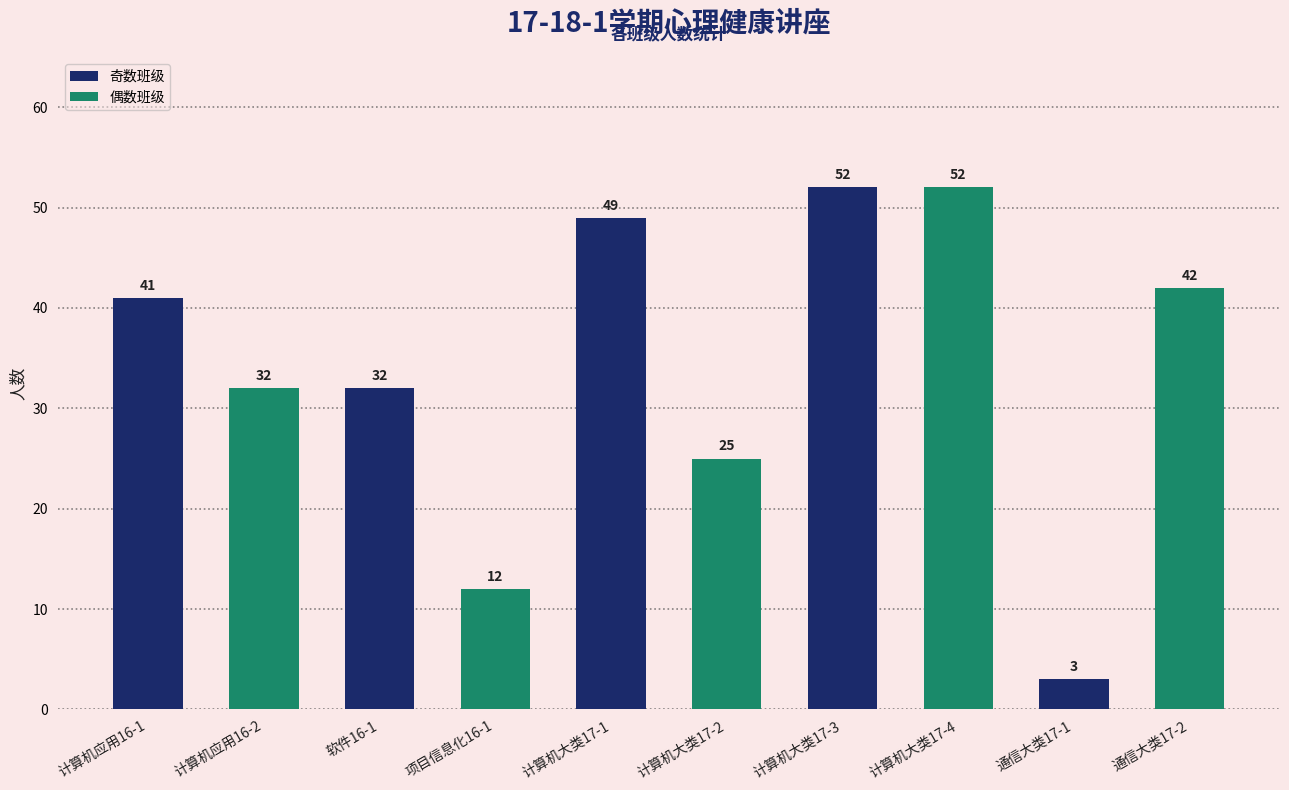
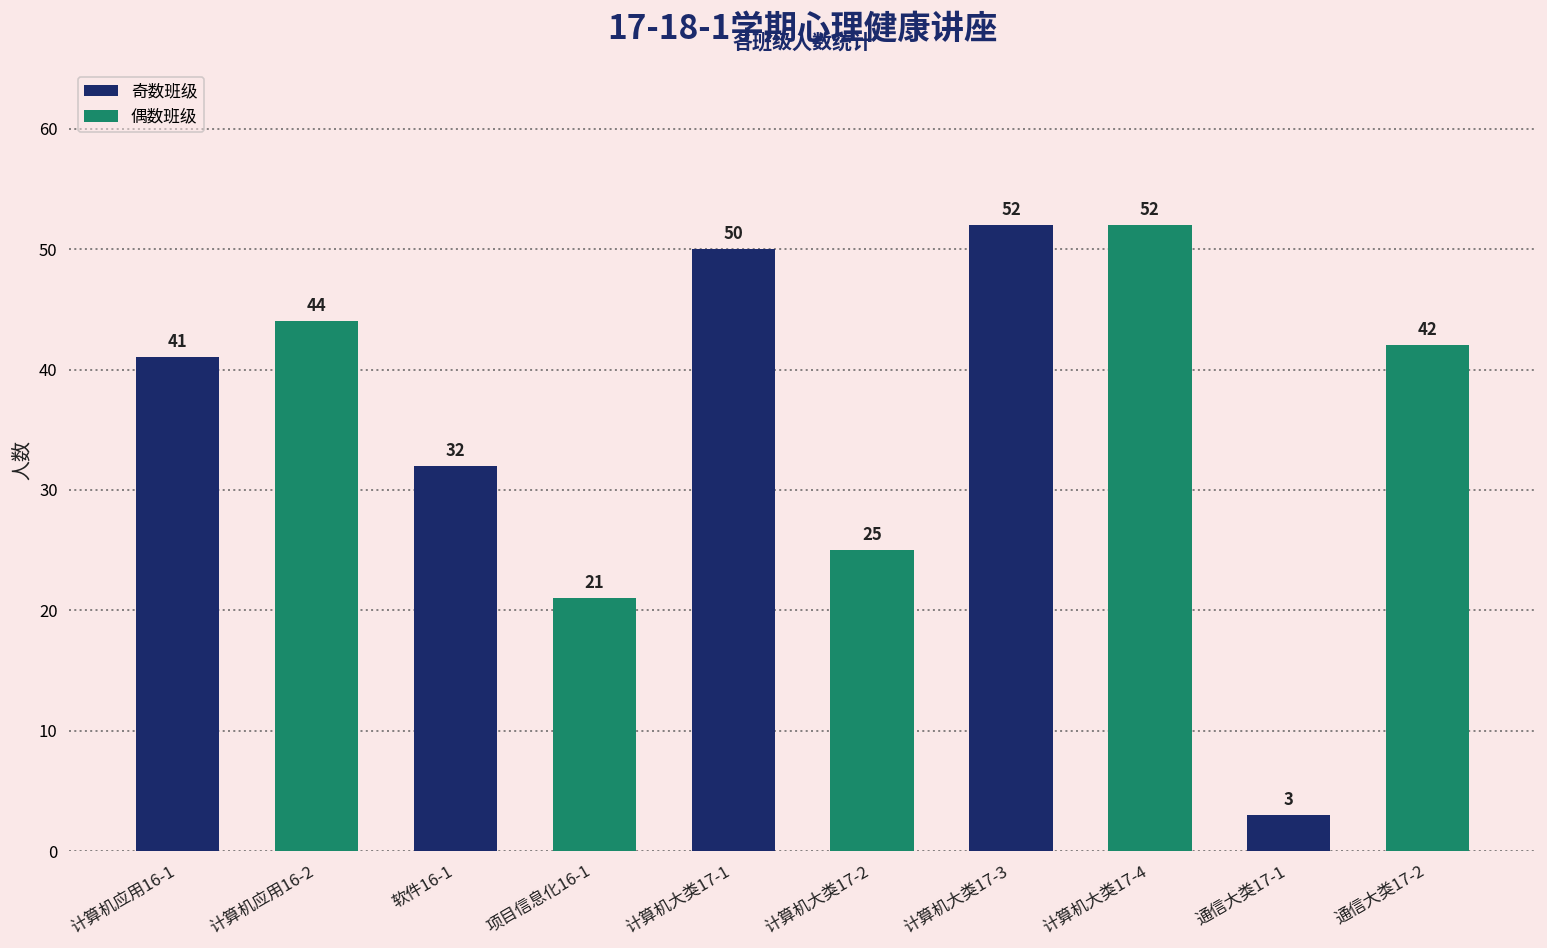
  {
    "计算机应用16-1": 41,
-   "计算机应用16-2": 32,
+   "计算机应用16-2": 44,
    "软件16-1": 32,
-   "项目信息化16-1": 12,
-   "计算机大类17-1": 49,
+   "项目信息化16-1": 21,
+   "计算机大类17-1": 50,
    "计算机大类17-2": 25,
    "计算机大类17-3": 52,
    "计算机大类17-4": 52,
    "通信大类17-1": 3,
    "通信大类17-2": 42
  }
